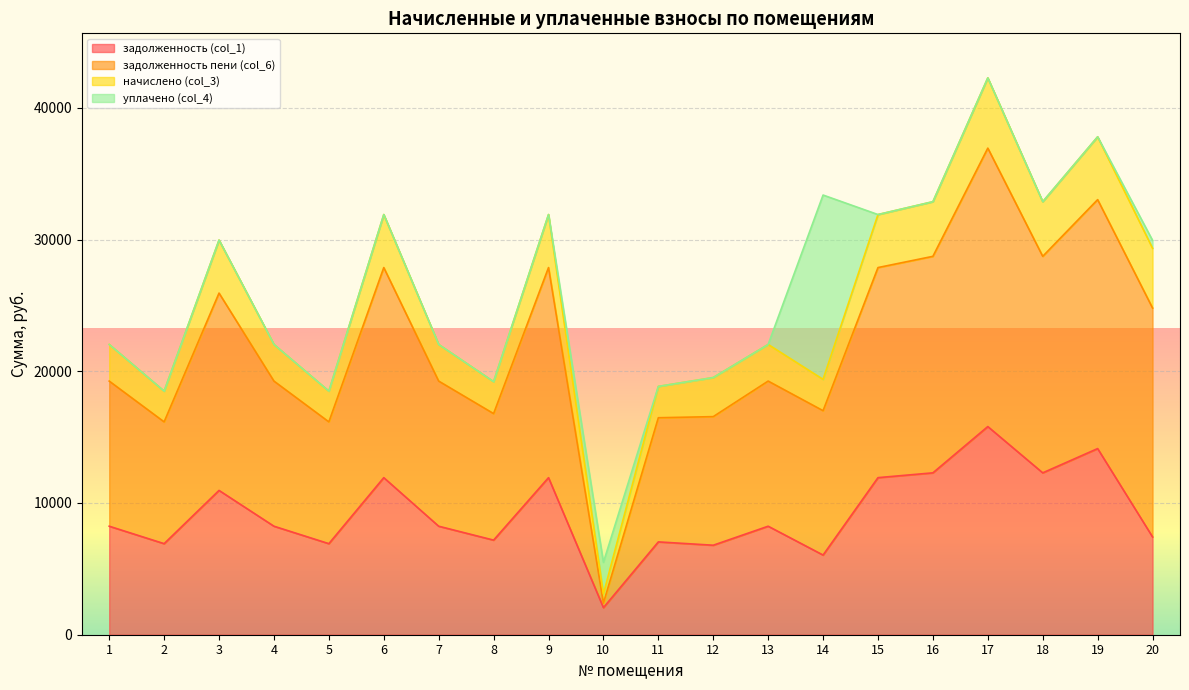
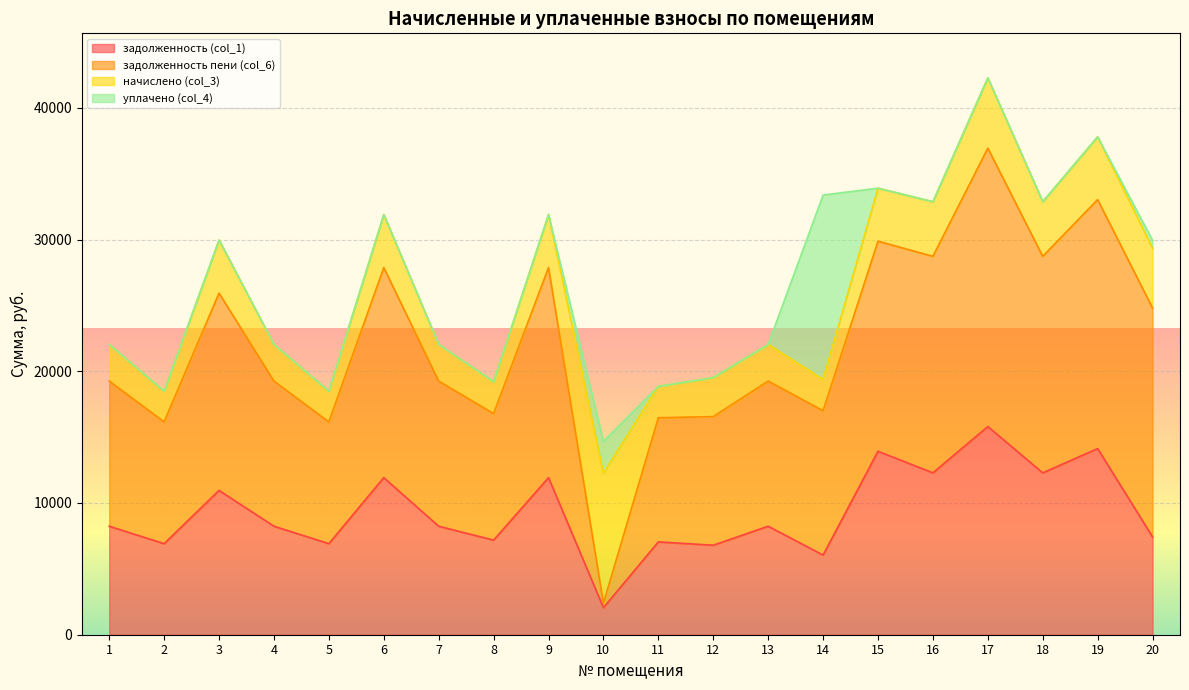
  {
    "задолженность (col_1)": {
      "1": 8200,
      "2": 6900,
      "3": 11000,
      "4": 8200,
      "5": 6900,
      "6": 11900,
      "7": 8200,
      "8": 7200,
      "9": 11900,
      "10": 2100,
      "11": 7000,
      "12": 6800,
      "13": 8200,
      "14": 6000,
-     "15": 11900,
+     "15": 13900,
      "16": 12300,
      "17": 15800,
      "18": 12300,
      "19": 14100,
      "20": 7400
    },
    "задолженность пени (col_6)": {
      "1": 11000,
      "2": 9200,
      "3": 15000,
      "4": 11000,
      "5": 9200,
      "6": 15900,
      "7": 11000,
      "8": 9600,
      "9": 15900,
      "10": 300,
      "11": 9400,
      "12": 9800,
      "13": 11000,
      "14": 11000,
      "15": 15900,
      "16": 16400,
      "17": 21100,
      "18": 16400,
      "19": 18900,
      "20": 17400
    },
    "начислено (col_3)": {
-     "10": 700,
+     "10": 9900,
      "14": 2400,
      "20": 4500
    },
    "уплачено (col_4)": {
      "10": 2400,
      "14": 14000,
      "20": 600
    }
  }
